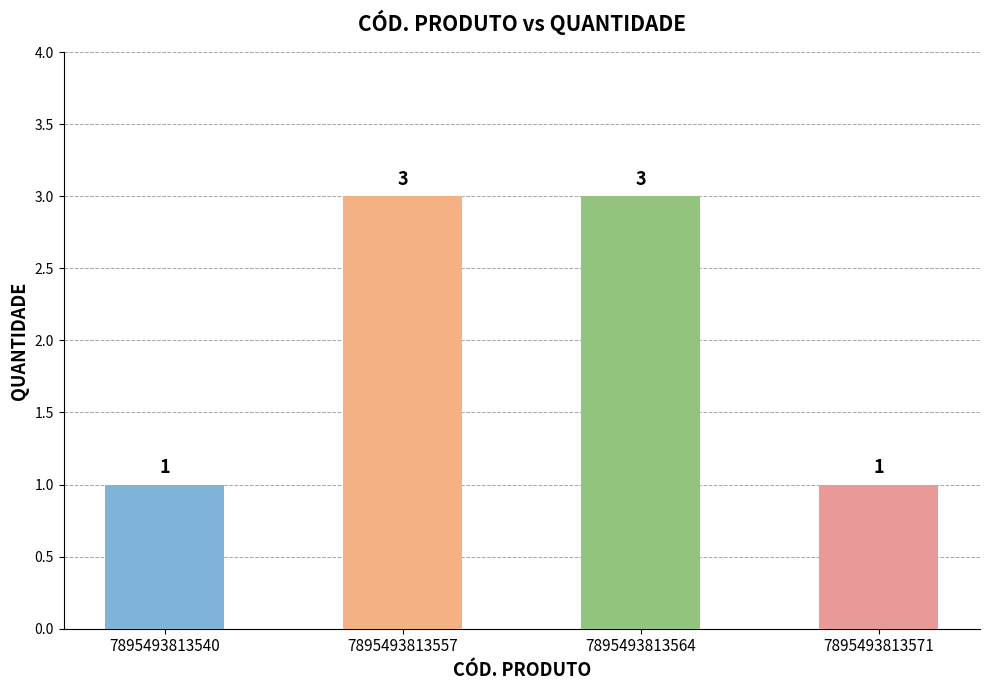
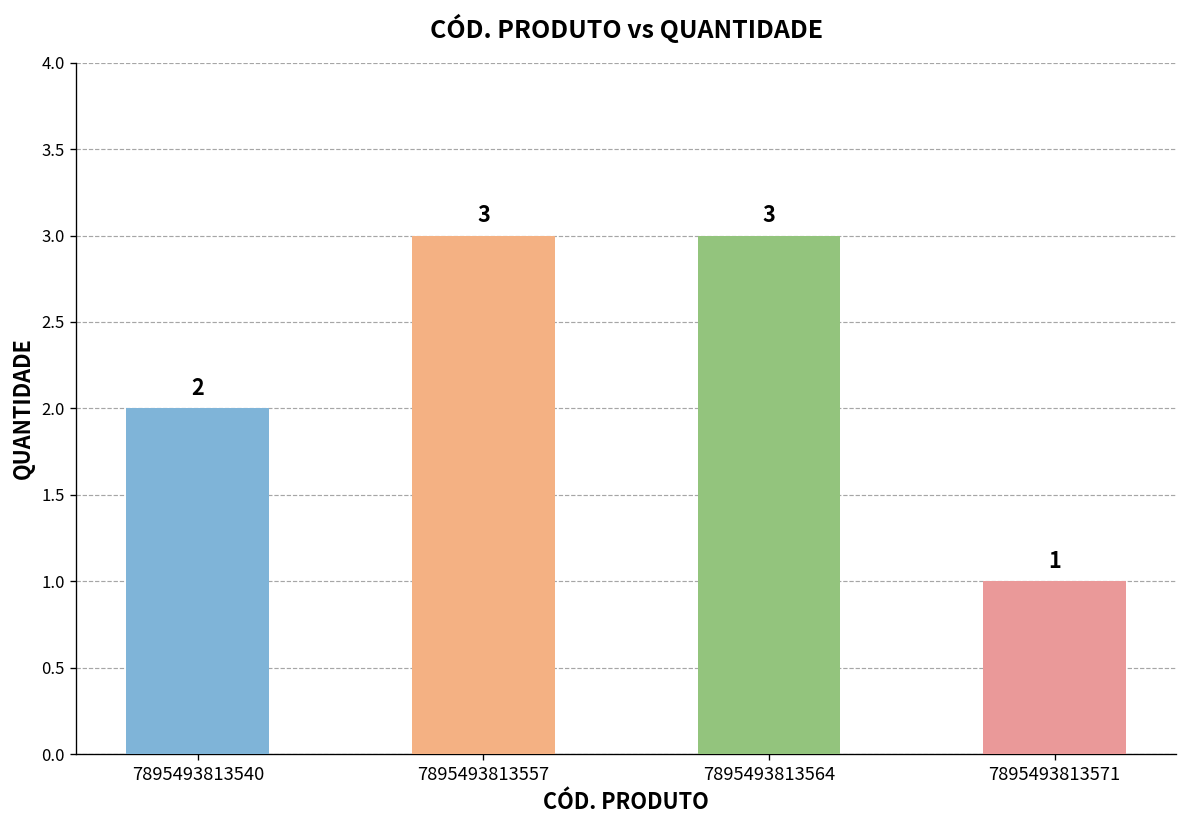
  {
-   "7895493813540": 1,
+   "7895493813540": 2,
    "7895493813557": 3,
    "7895493813564": 3,
    "7895493813571": 1
  }
